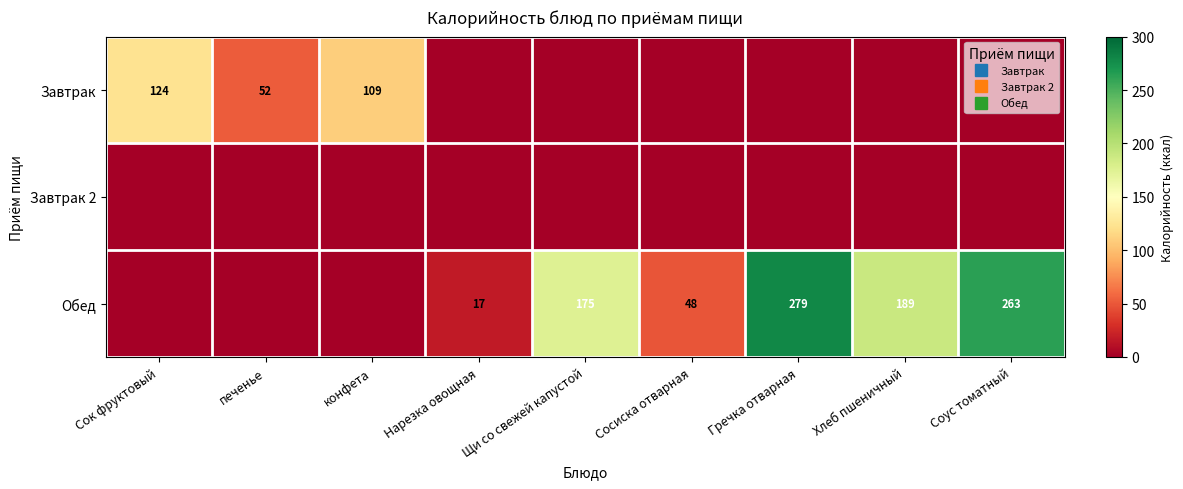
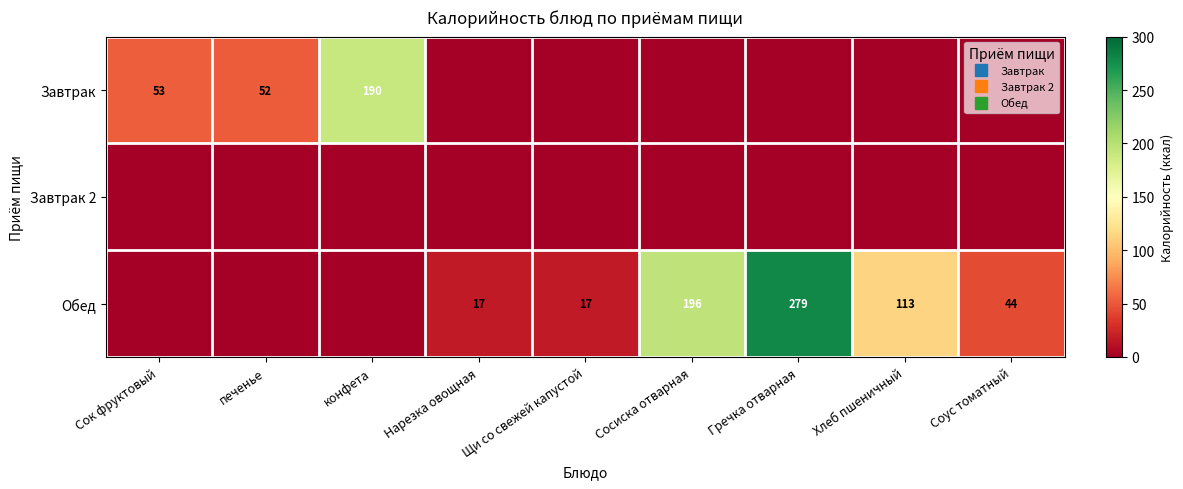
  {
    "Завтрак": {
-     "Сок фруктовый": 124,
+     "Сок фруктовый": 53,
      "печенье": 52,
-     "конфета": 109
+     "конфета": 190
    },
    "Обед": {
      "Нарезка овощная": 17,
-     "Щи со свежей капустой": 175,
-     "Сосиска отварная": 48,
+     "Щи со свежей капустой": 17,
+     "Сосиска отварная": 196,
      "Гречка отварная": 279,
-     "Хлеб пшеничный": 189,
-     "Соус томатный": 263
+     "Хлеб пшеничный": 113,
+     "Соус томатный": 44
    }
  }
